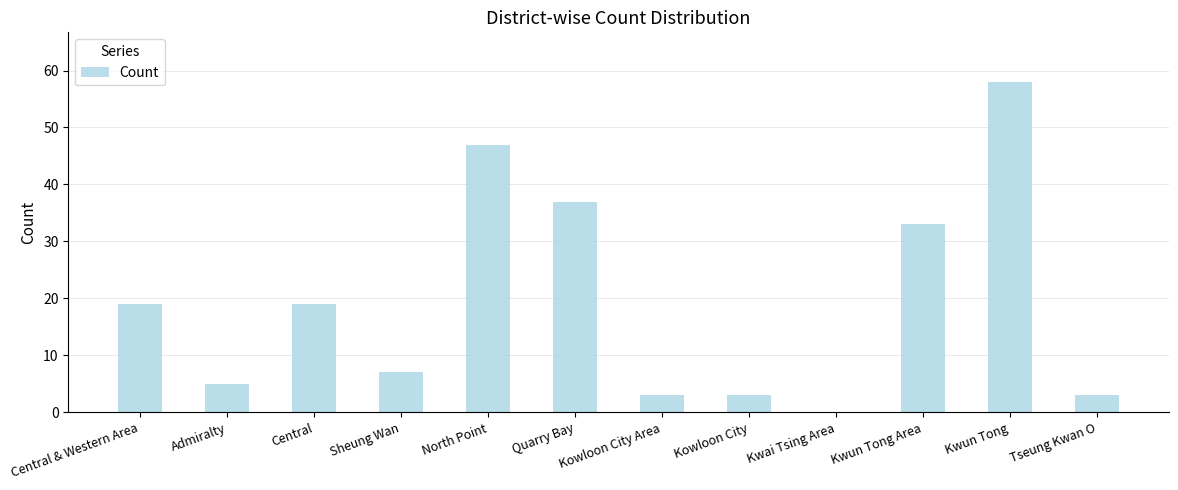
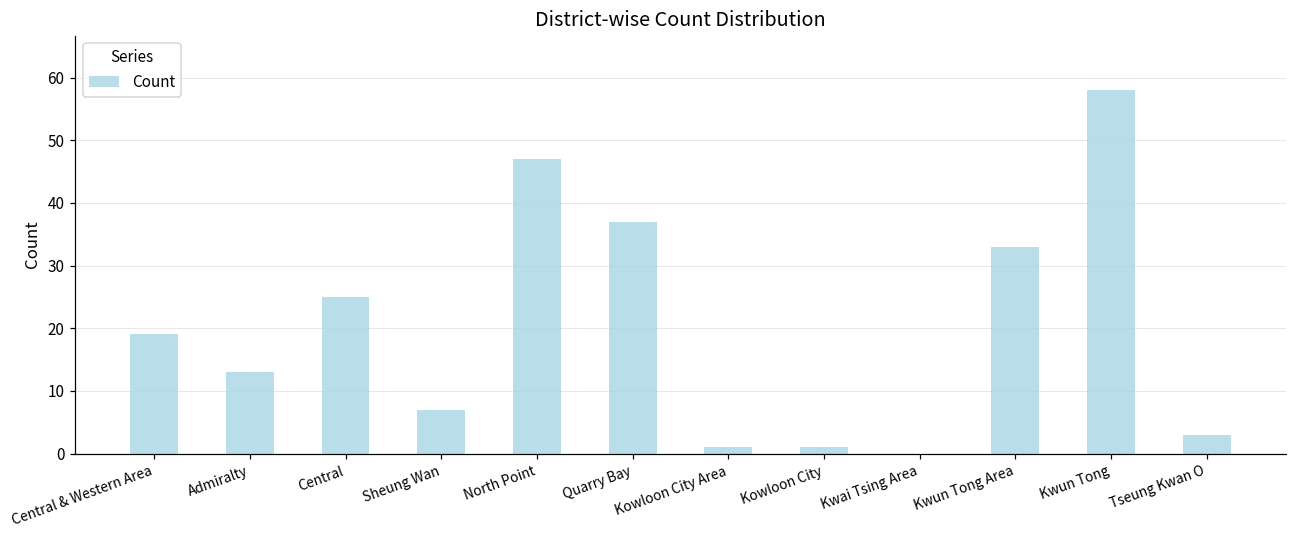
  {
    "Central & Western Area": 19,
-   "Admiralty": 5,
-   "Central": 19,
+   "Admiralty": 13,
+   "Central": 25,
    "Sheung Wan": 7,
    "North Point": 47,
    "Quarry Bay": 37,
-   "Kowloon City Area": 3,
-   "Kowloon City": 3,
+   "Kowloon City Area": 1,
+   "Kowloon City": 1,
    "Kwai Tsing Area": 0,
    "Kwun Tong Area": 33,
    "Kwun Tong": 58,
    "Tseung Kwan O": 3
  }
